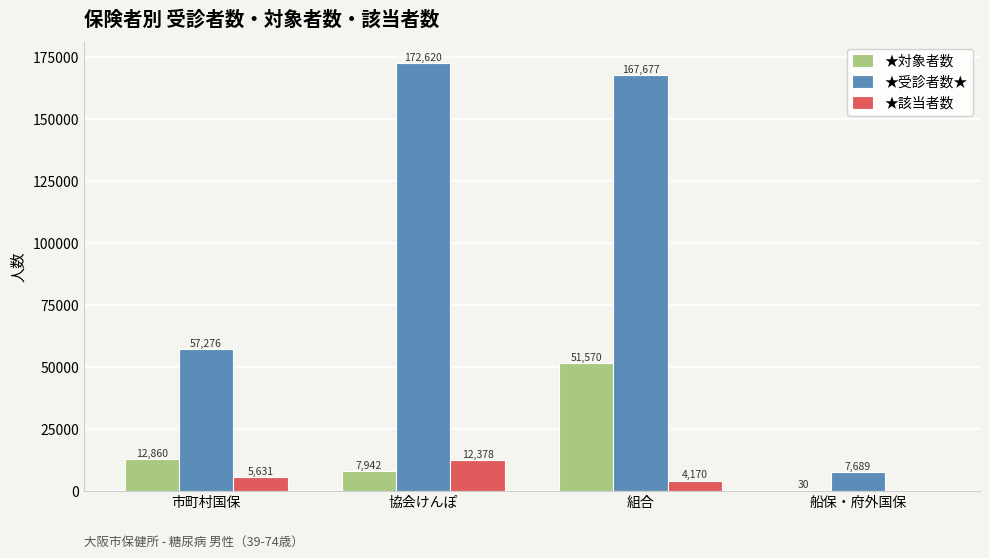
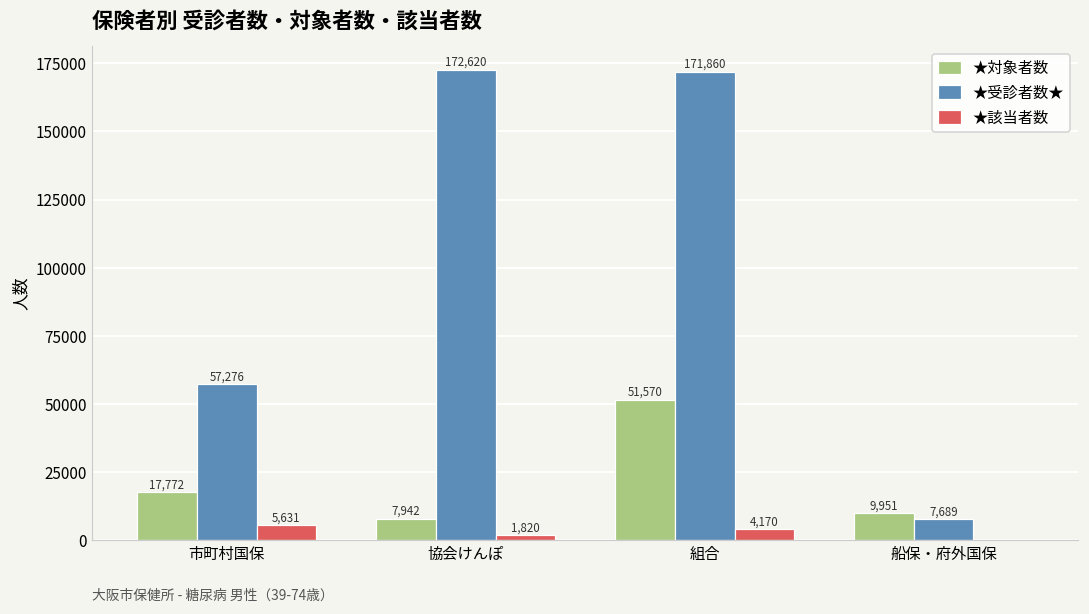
  {
    "★対象者数": {
-     "市町村国保": "12,860",
+     "市町村国保": "17,772",
      "協会けんぽ": "7,942",
      "組合": "51,570",
-     "船保・府外国保": "30"
+     "船保・府外国保": "9,951"
    },
    "★受診者数★": {
      "市町村国保": "57,276",
      "協会けんぽ": "172,620",
-     "組合": "167,677",
+     "組合": "171,860",
      "船保・府外国保": "7,689"
    },
    "★該当者数": {
      "市町村国保": "5,631",
-     "協会けんぽ": "12,378",
+     "協会けんぽ": "1,820",
      "組合": "4,170"
    }
  }
